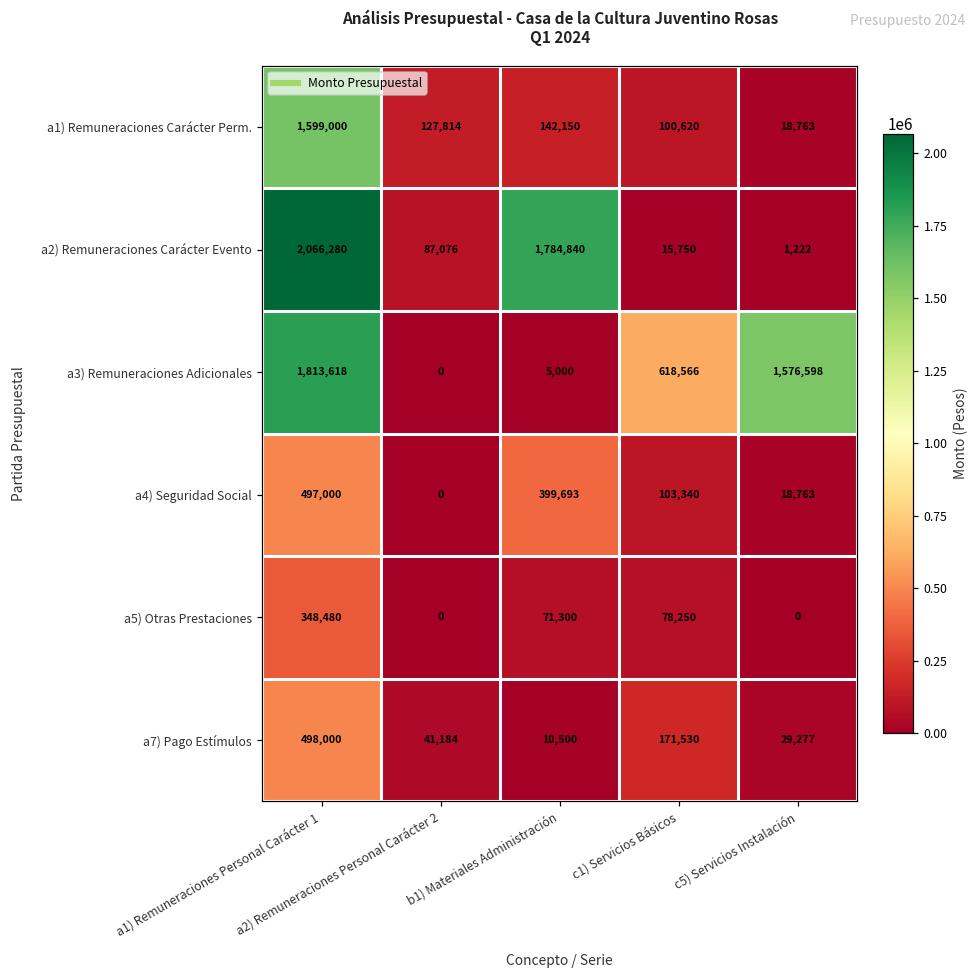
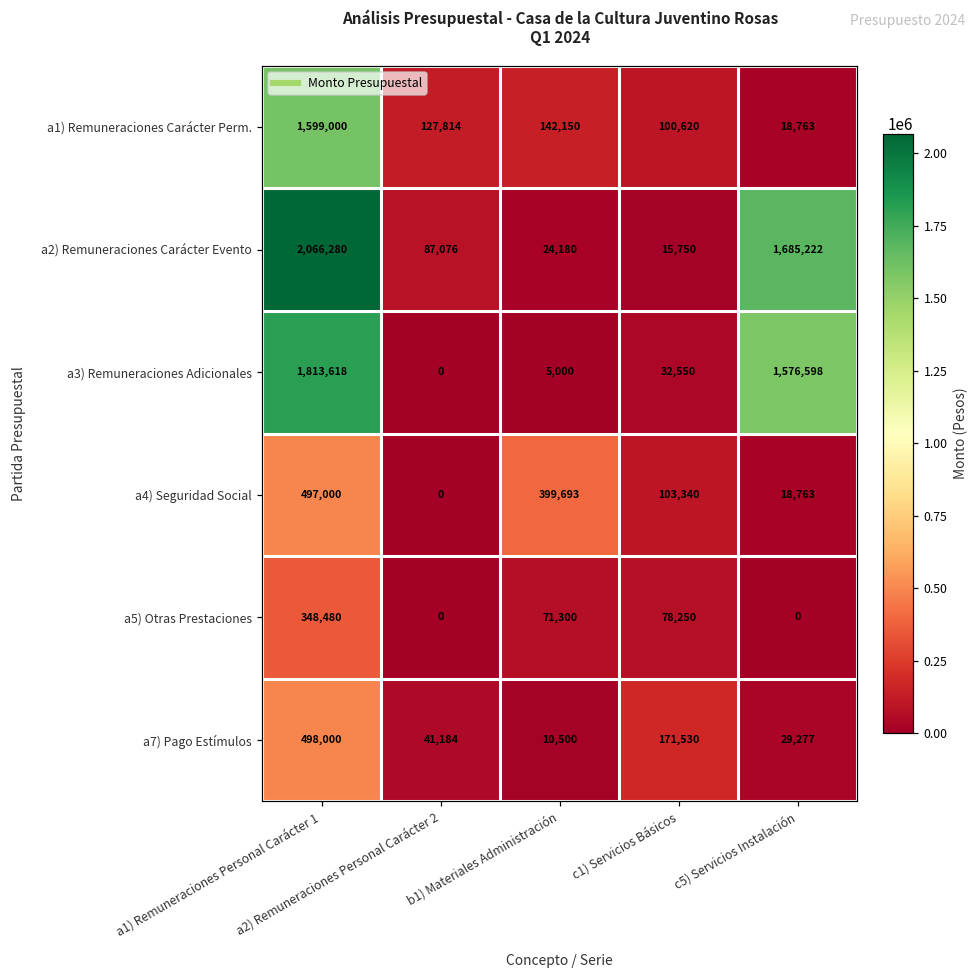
  {
    "a1) Remuneraciones Carácter Perm.": {
      "a1) Remuneraciones Personal Carácter 1": "1,599,000",
      "a2) Remuneraciones Personal Carácter 2": "127,814",
      "b1) Materiales Administración": "142,150",
      "c1) Servicios Básicos": "100,620",
      "c5) Servicios Instalación": "18,763"
    },
    "a2) Remuneraciones Carácter Evento": {
      "a1) Remuneraciones Personal Carácter 1": "2,066,280",
      "a2) Remuneraciones Personal Carácter 2": "87,076",
-     "b1) Materiales Administración": "1,784,840",
+     "b1) Materiales Administración": "24,180",
      "c1) Servicios Básicos": "15,750",
-     "c5) Servicios Instalación": "1,222"
+     "c5) Servicios Instalación": "1,685,222"
    },
    "a3) Remuneraciones Adicionales": {
      "a1) Remuneraciones Personal Carácter 1": "1,813,618",
      "a2) Remuneraciones Personal Carácter 2": "0",
      "b1) Materiales Administración": "5,000",
-     "c1) Servicios Básicos": "618,566",
+     "c1) Servicios Básicos": "32,550",
      "c5) Servicios Instalación": "1,576,598"
    },
    "a4) Seguridad Social": {
      "a1) Remuneraciones Personal Carácter 1": "497,000",
      "a2) Remuneraciones Personal Carácter 2": "0",
      "b1) Materiales Administración": "399,693",
      "c1) Servicios Básicos": "103,340",
      "c5) Servicios Instalación": "18,763"
    },
    "a5) Otras Prestaciones": {
      "a1) Remuneraciones Personal Carácter 1": "348,480",
      "a2) Remuneraciones Personal Carácter 2": "0",
      "b1) Materiales Administración": "71,300",
      "c1) Servicios Básicos": "78,250",
      "c5) Servicios Instalación": "0"
    },
    "a7) Pago Estímulos": {
      "a1) Remuneraciones Personal Carácter 1": "498,000",
      "a2) Remuneraciones Personal Carácter 2": "41,184",
      "b1) Materiales Administración": "10,500",
      "c1) Servicios Básicos": "171,530",
      "c5) Servicios Instalación": "29,277"
    }
  }
